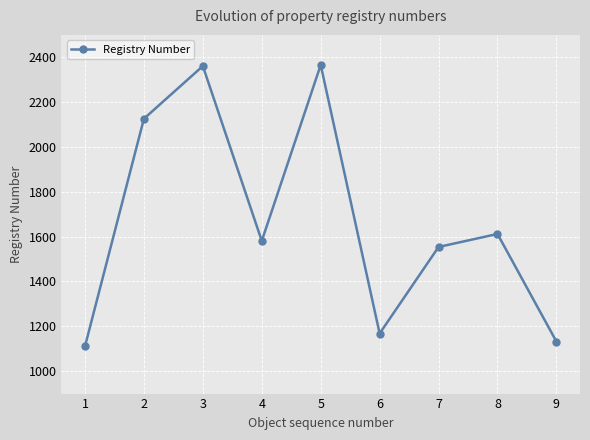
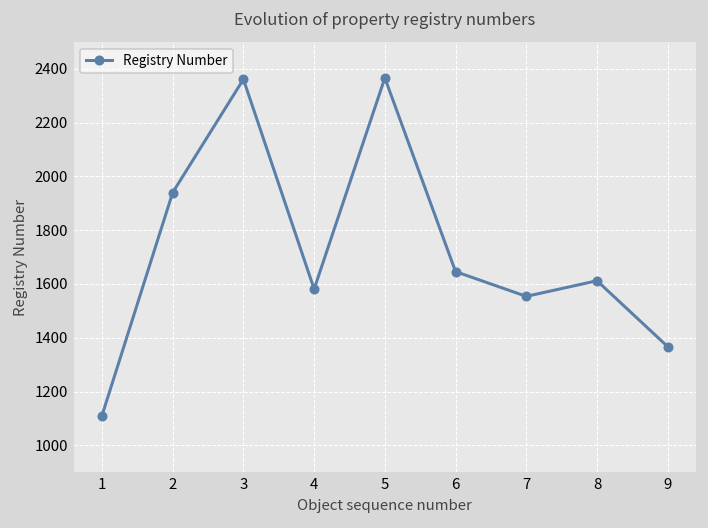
  {
    "1": 1110,
-   "2": 2130,
+   "2": 1940,
    "3": 2360,
    "4": 1580,
    "5": 2370,
-   "6": 1170,
+   "6": 1650,
    "7": 1550,
    "8": 1610,
-   "9": 1130
+   "9": 1370
  }
